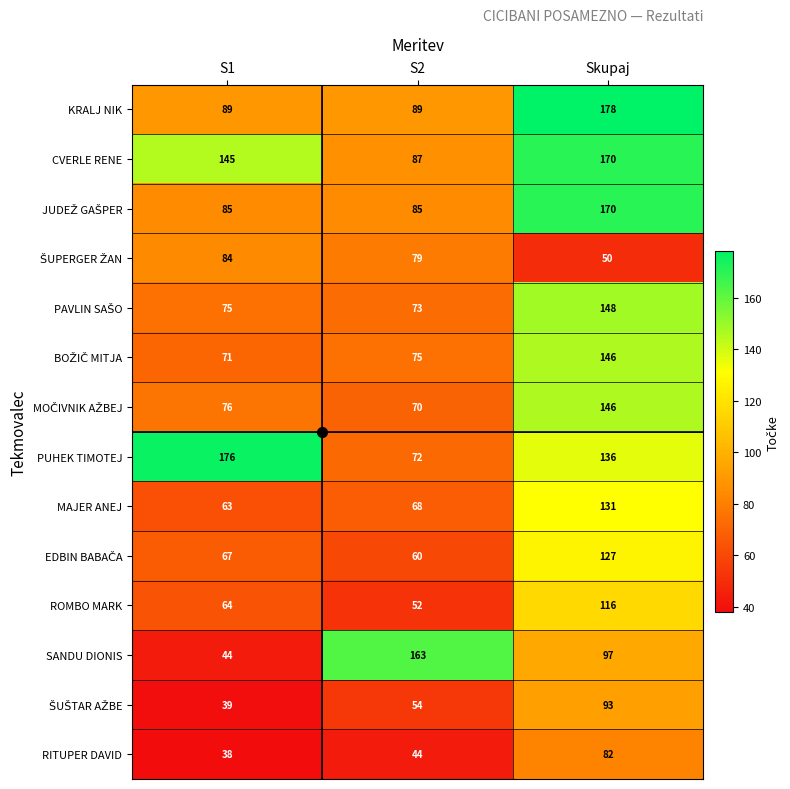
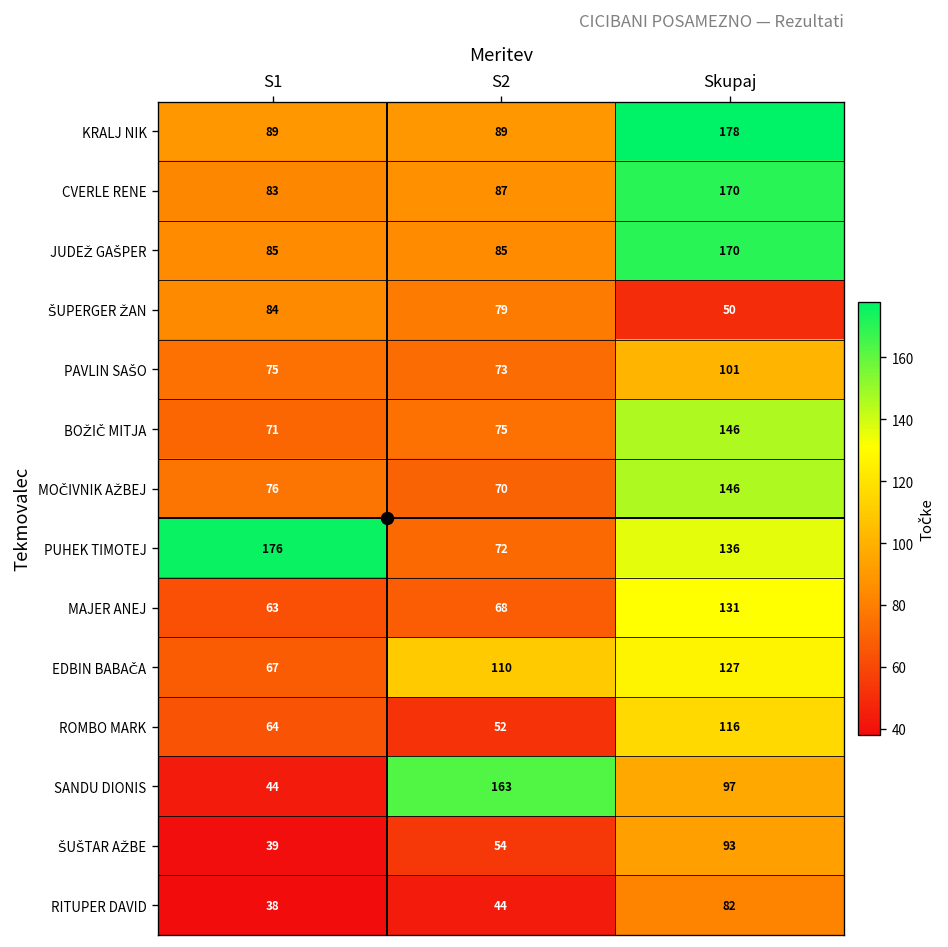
  {
    "KRALJ NIK": {
      "S1": 89,
      "S2": 89,
      "Skupaj": 178
    },
    "CVERLE RENE": {
-     "S1": 145,
+     "S1": 83,
      "S2": 87,
      "Skupaj": 170
    },
    "JUDEŽ GAŠPER": {
      "S1": 85,
      "S2": 85,
      "Skupaj": 170
    },
    "ŠUPERGER ŽAN": {
      "S1": 84,
      "S2": 79,
      "Skupaj": 50
    },
    "PAVLIN SAŠO": {
      "S1": 75,
      "S2": 73,
-     "Skupaj": 148
+     "Skupaj": 101
    },
    "BOŽIČ MITJA": {
      "S1": 71,
      "S2": 75,
      "Skupaj": 146
    },
    "MOČIVNIK AŽBEJ": {
      "S1": 76,
      "S2": 70,
      "Skupaj": 146
    },
    "PUHEK TIMOTEJ": {
      "S1": 176,
      "S2": 72,
      "Skupaj": 136
    },
    "MAJER ANEJ": {
      "S1": 63,
      "S2": 68,
      "Skupaj": 131
    },
    "EDBIN BABAČA": {
      "S1": 67,
-     "S2": 60,
+     "S2": 110,
      "Skupaj": 127
    },
    "ROMBO MARK": {
      "S1": 64,
      "S2": 52,
      "Skupaj": 116
    },
    "SANDU DIONIS": {
      "S1": 44,
      "S2": 163,
      "Skupaj": 97
    },
    "ŠUŠTAR AŽBE": {
      "S1": 39,
      "S2": 54,
      "Skupaj": 93
    },
    "RITUPER DAVID": {
      "S1": 38,
      "S2": 44,
      "Skupaj": 82
    }
  }
